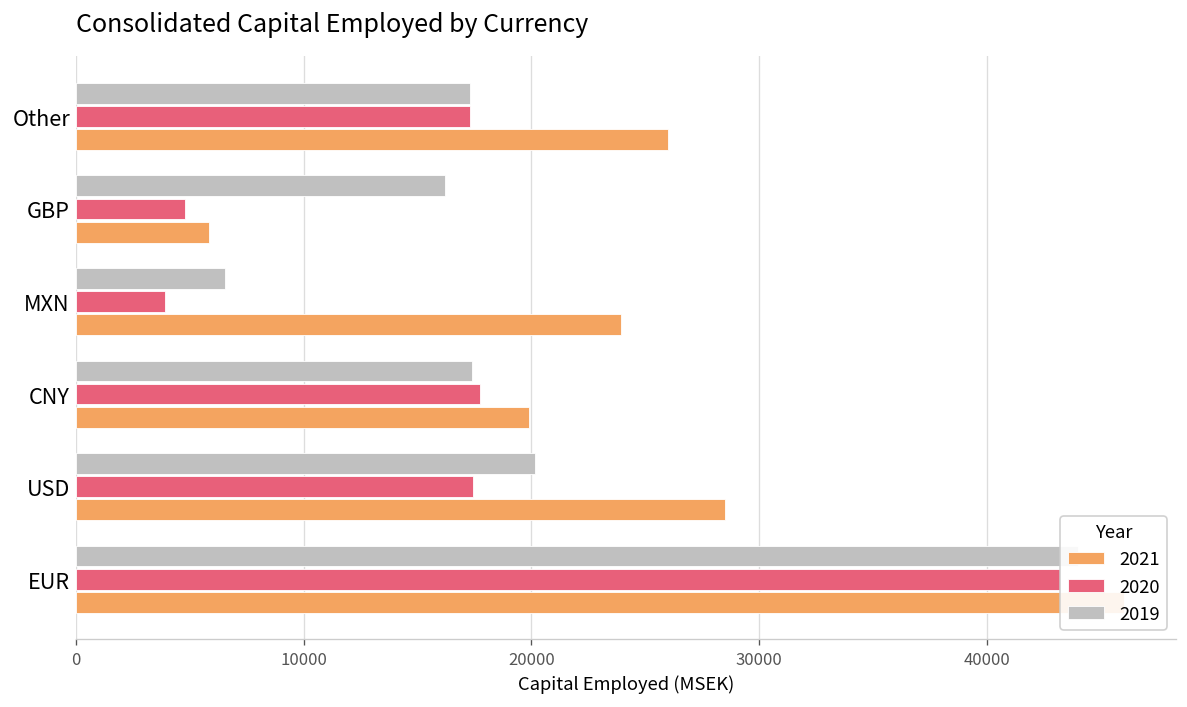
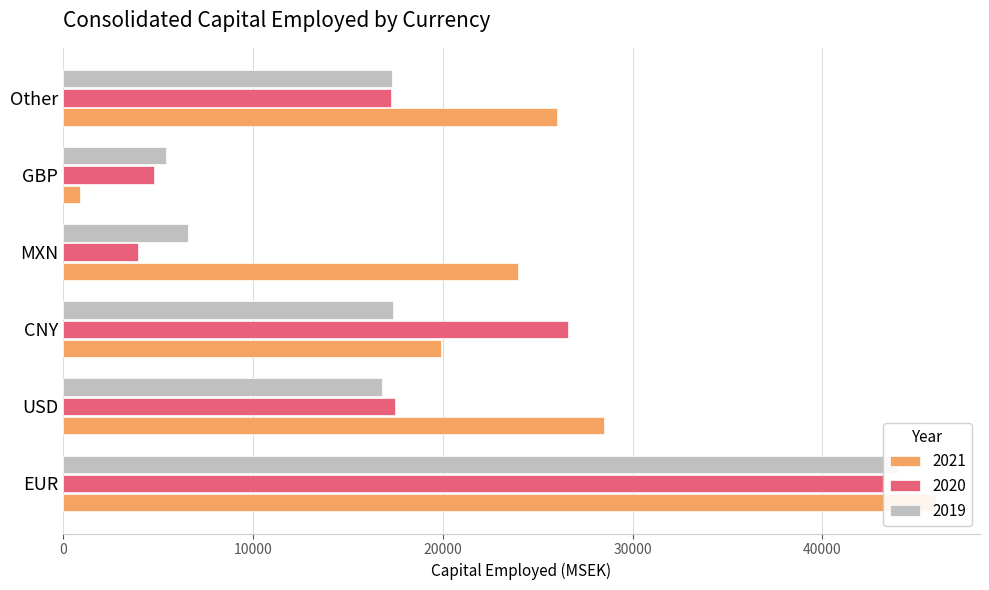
  {
    "2021": {
      "Other": 26000,
-     "GBP": 5800,
+     "GBP": 900,
      "MXN": 23900,
      "CNY": 19900,
      "USD": 28500
    },
    "2020": {
      "Other": 17300,
      "GBP": 4800,
      "MXN": 3900,
-     "CNY": 17800,
+     "CNY": 26600,
      "USD": 17500
    },
    "2019": {
      "Other": 17300,
-     "GBP": 16200,
+     "GBP": 5400,
      "MXN": 6600,
      "CNY": 17400,
-     "USD": 20200
+     "USD": 16800
    }
  }
